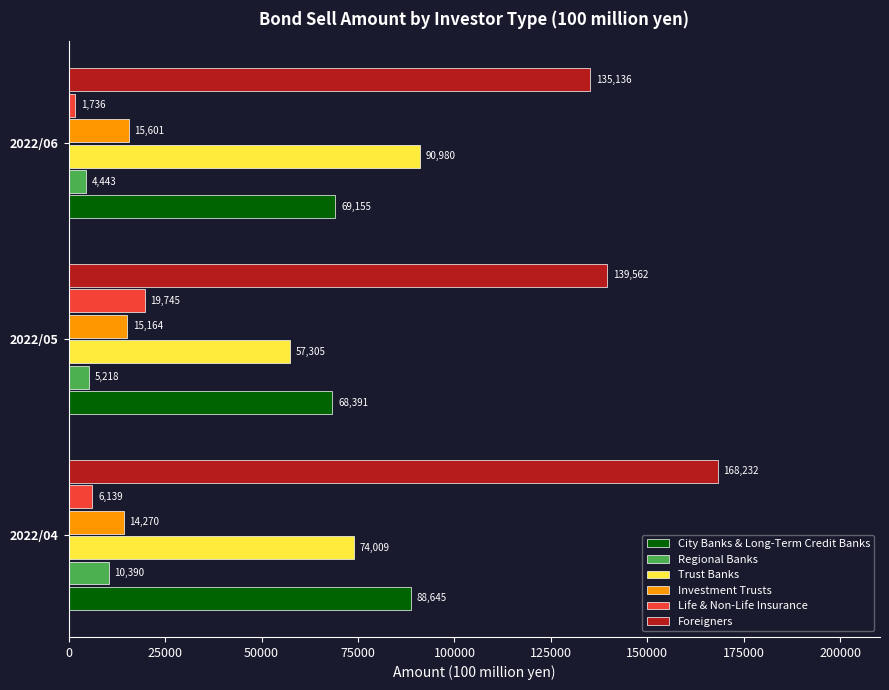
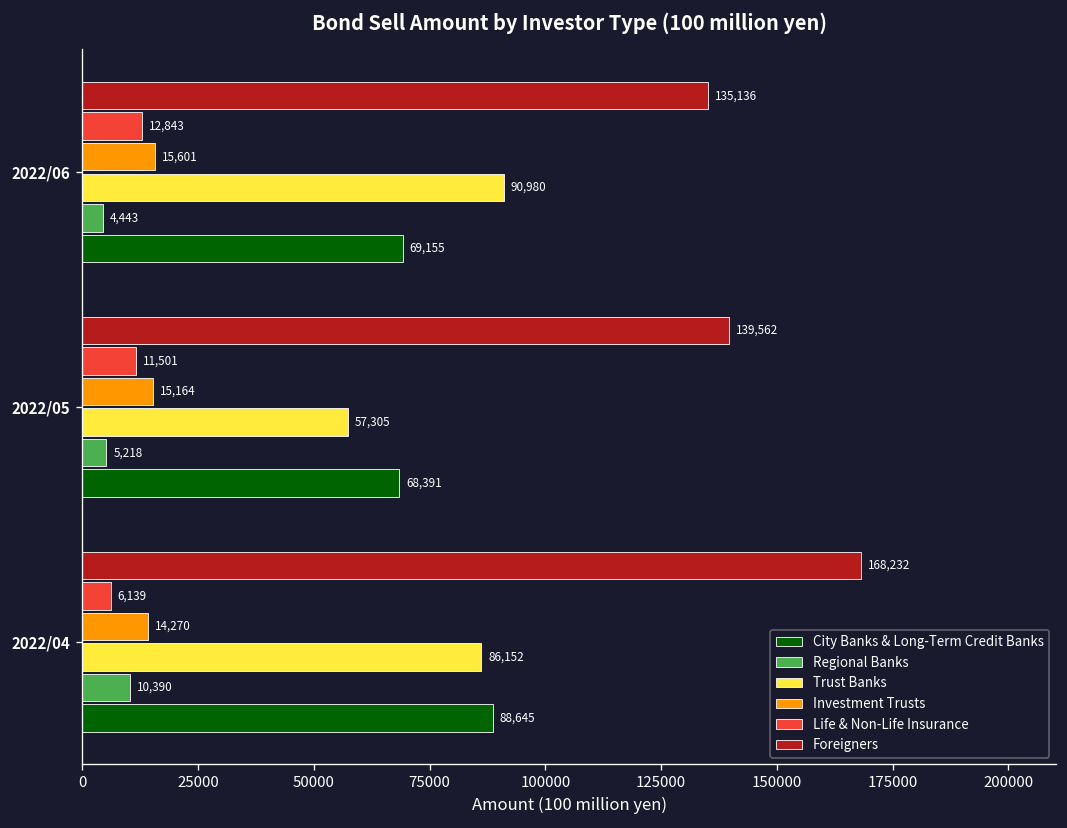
  {
    "City Banks & Long-Term Credit Banks": {
      "2022/06": "69,155",
      "2022/05": "68,391",
      "2022/04": "88,645"
    },
    "Regional Banks": {
      "2022/06": "4,443",
      "2022/05": "5,218",
      "2022/04": "10,390"
    },
    "Trust Banks": {
      "2022/06": "90,980",
      "2022/05": "57,305",
-     "2022/04": "74,009"
+     "2022/04": "86,152"
    },
    "Investment Trusts": {
      "2022/06": "15,601",
      "2022/05": "15,164",
      "2022/04": "14,270"
    },
    "Life & Non-Life Insurance": {
-     "2022/06": "1,736",
-     "2022/05": "19,745",
+     "2022/06": "12,843",
+     "2022/05": "11,501",
      "2022/04": "6,139"
    },
    "Foreigners": {
      "2022/06": "135,136",
      "2022/05": "139,562",
      "2022/04": "168,232"
    }
  }
